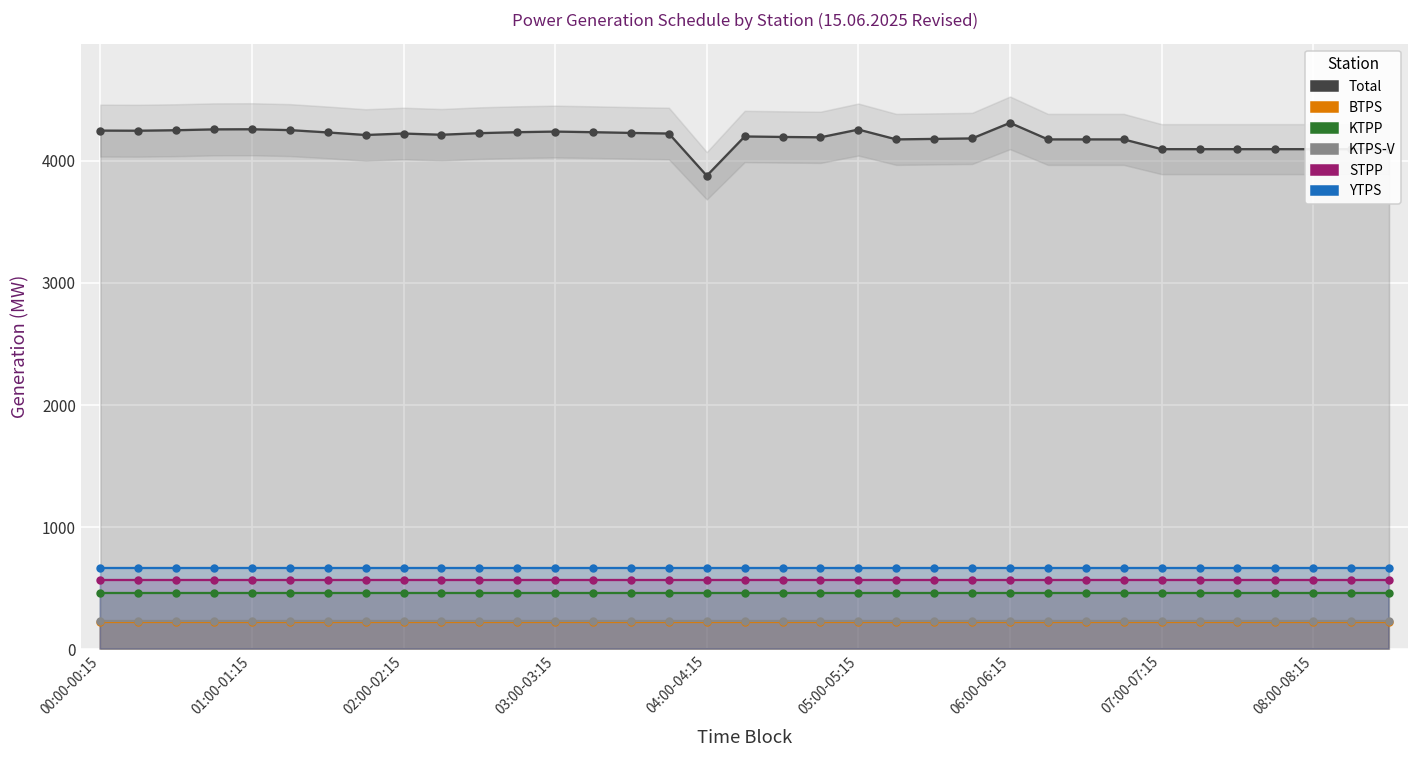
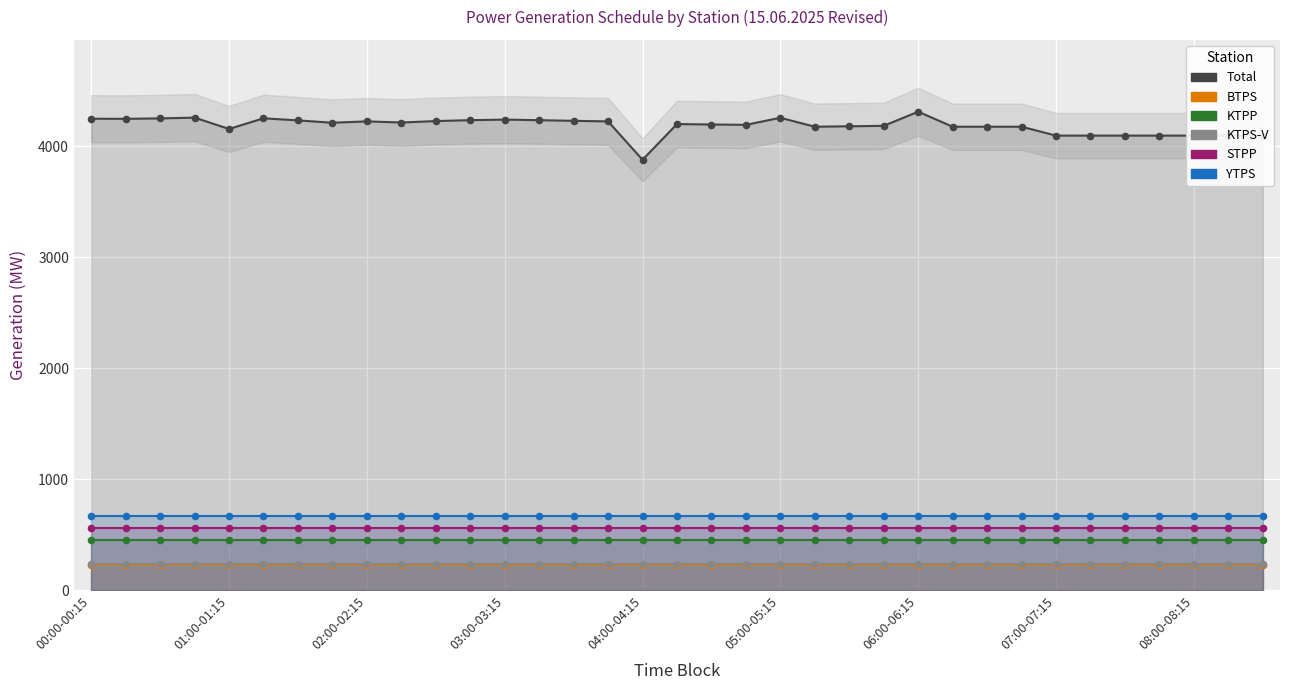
  {
    "Total": {
      "00:00-00:15": 4250,
-     "01:00-01:15": 4260,
+     "01:00-01:15": 4160,
      "02:00-02:15": 4220,
      "03:00-03:15": 4240,
      "04:00-04:15": 3880,
      "05:00-05:15": 4260,
      "06:00-06:15": 4310,
      "07:00-07:15": 4100
    },
    "KTPP": {
      "00:00-00:15": 460,
      "01:00-01:15": 460,
      "02:00-02:15": 460,
      "03:00-03:15": 460,
      "04:00-04:15": 460,
      "05:00-05:15": 460,
      "06:00-06:15": 460,
      "07:00-07:15": 460,
      "08:00-08:15": 460
    },
    "STPP": {
      "00:00-00:15": 570,
      "01:00-01:15": 570,
      "02:00-02:15": 570,
      "03:00-03:15": 570,
      "04:00-04:15": 570,
      "05:00-05:15": 570,
      "06:00-06:15": 570,
      "07:00-07:15": 570,
      "08:00-08:15": 570
    },
    "YTPS": {
      "00:00-00:15": 670,
      "01:00-01:15": 670,
      "02:00-02:15": 670,
      "03:00-03:15": 670,
      "04:00-04:15": 670,
      "05:00-05:15": 670,
      "06:00-06:15": 670,
      "07:00-07:15": 670,
      "08:00-08:15": 670
    }
  }
